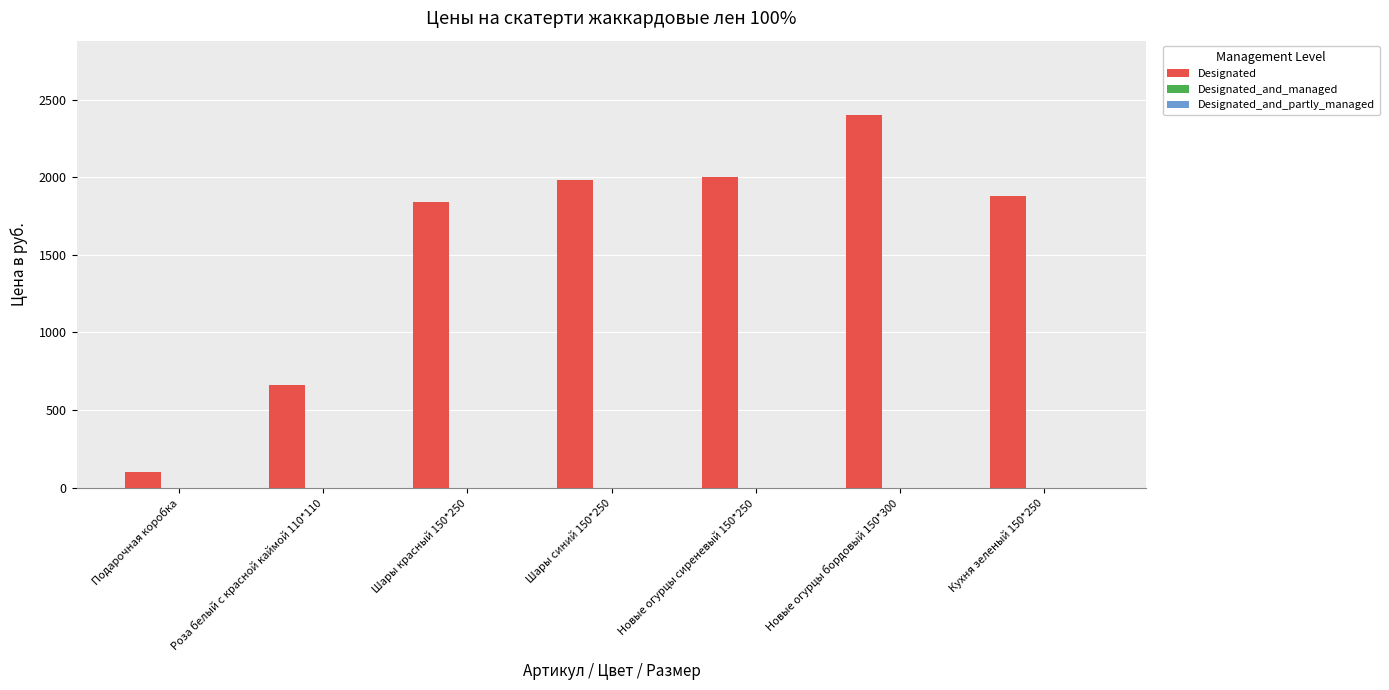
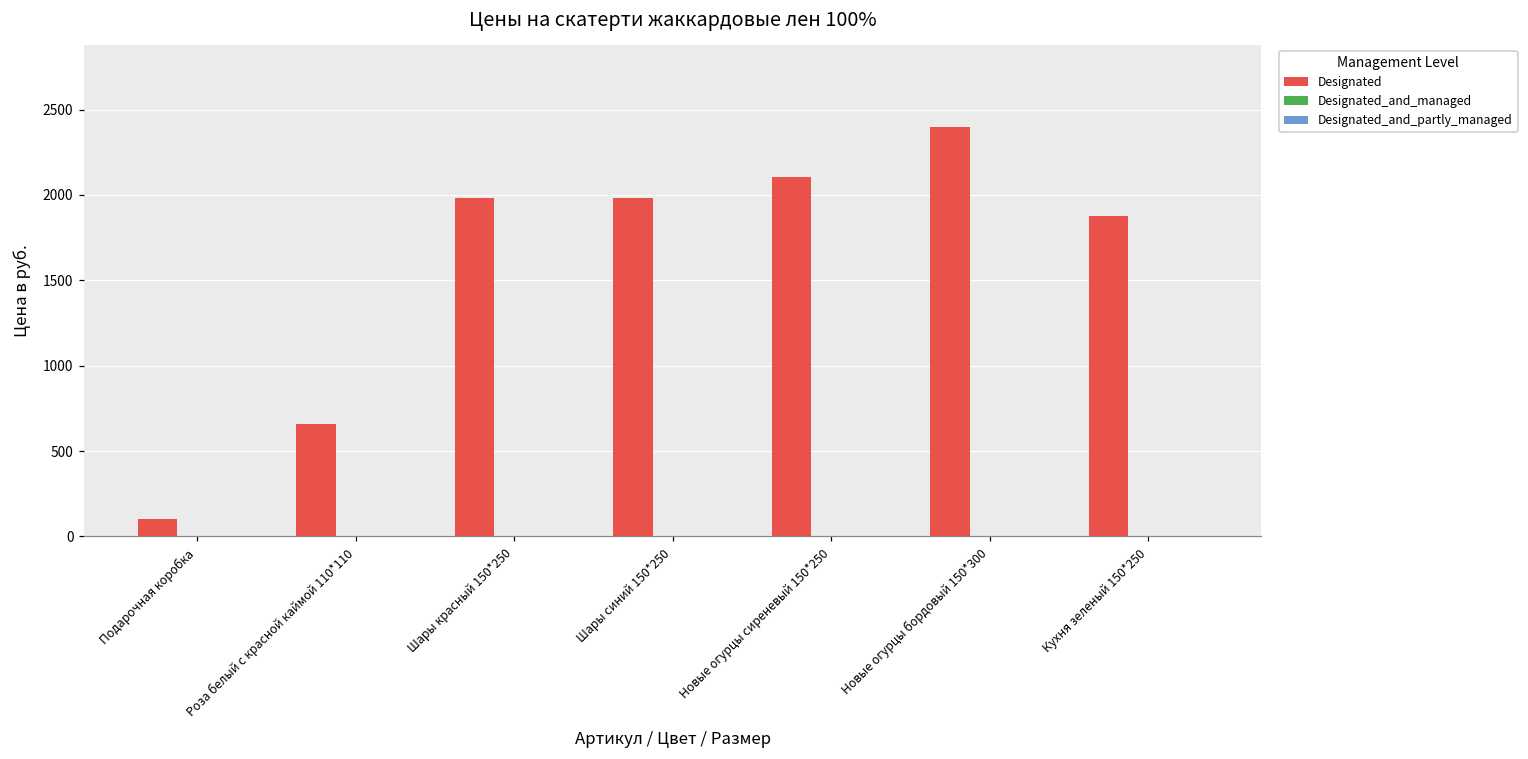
  {
    "Designated": {
      "Подарочная коробка": 100,
      "Роза белый с красной каймой 110*110": 660,
-     "Шары красный 150*250": 1840,
+     "Шары красный 150*250": 1980,
      "Шары синий 150*250": 1980,
-     "Новые огурцы сиреневый 150*250": 2000,
+     "Новые огурцы сиреневый 150*250": 2100,
      "Новые огурцы бордовый 150*300": 2400,
      "Кухня зеленый 150*250": 1880
    },
    "Designated_and_managed": {
      "Подарочная коробка": 0,
      "Роза белый с красной каймой 110*110": 0,
      "Шары красный 150*250": 0,
      "Шары синий 150*250": 0,
      "Новые огурцы сиреневый 150*250": 0,
      "Новые огурцы бордовый 150*300": 0,
      "Кухня зеленый 150*250": 0
    },
    "Designated_and_partly_managed": {
      "Подарочная коробка": 0,
      "Роза белый с красной каймой 110*110": 0,
      "Шары красный 150*250": 0,
      "Шары синий 150*250": 0,
      "Новые огурцы сиреневый 150*250": 0,
      "Новые огурцы бордовый 150*300": 0,
      "Кухня зеленый 150*250": 0
    }
  }
